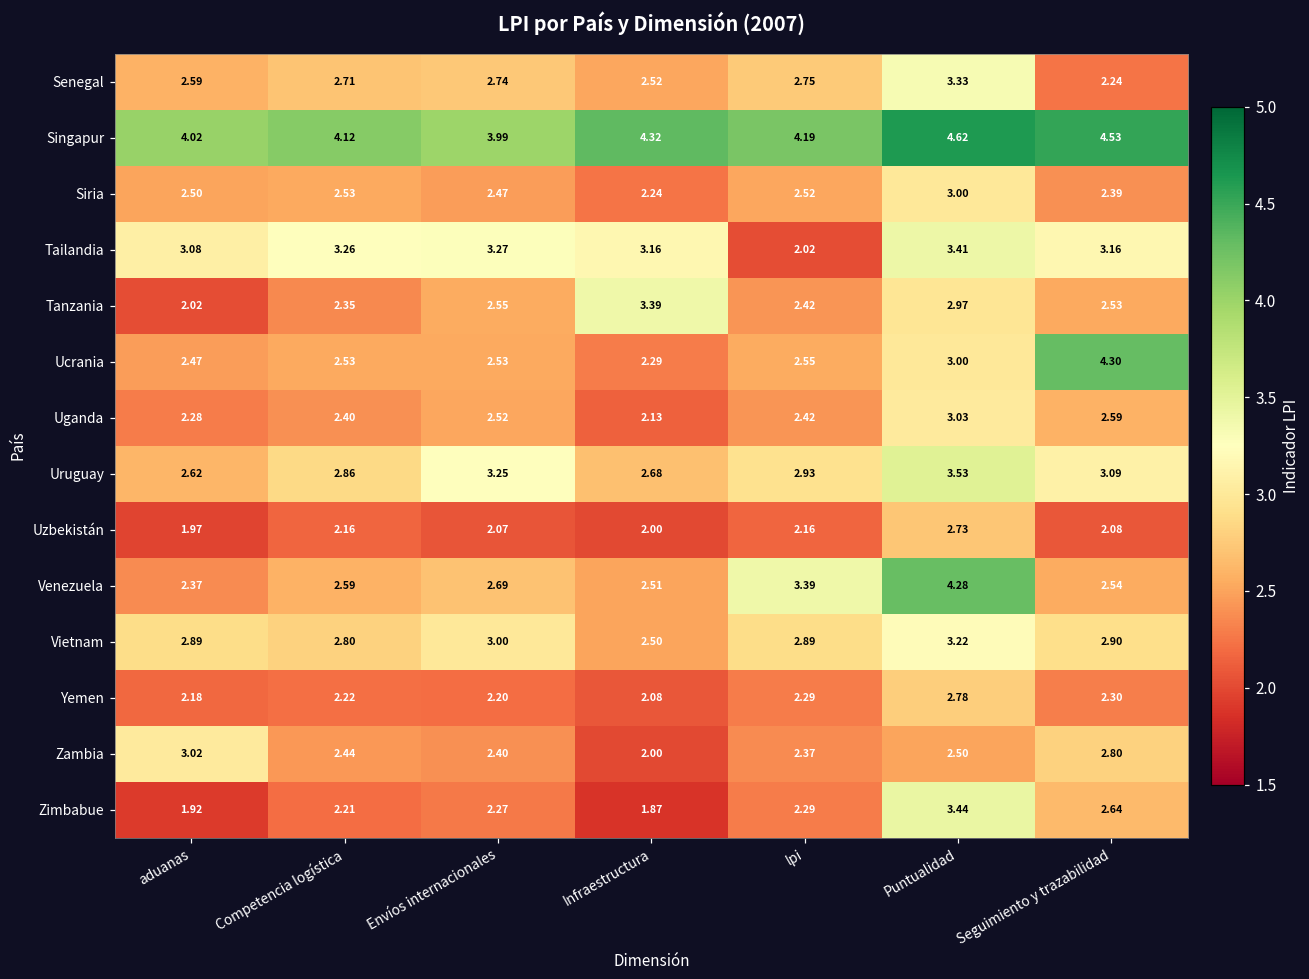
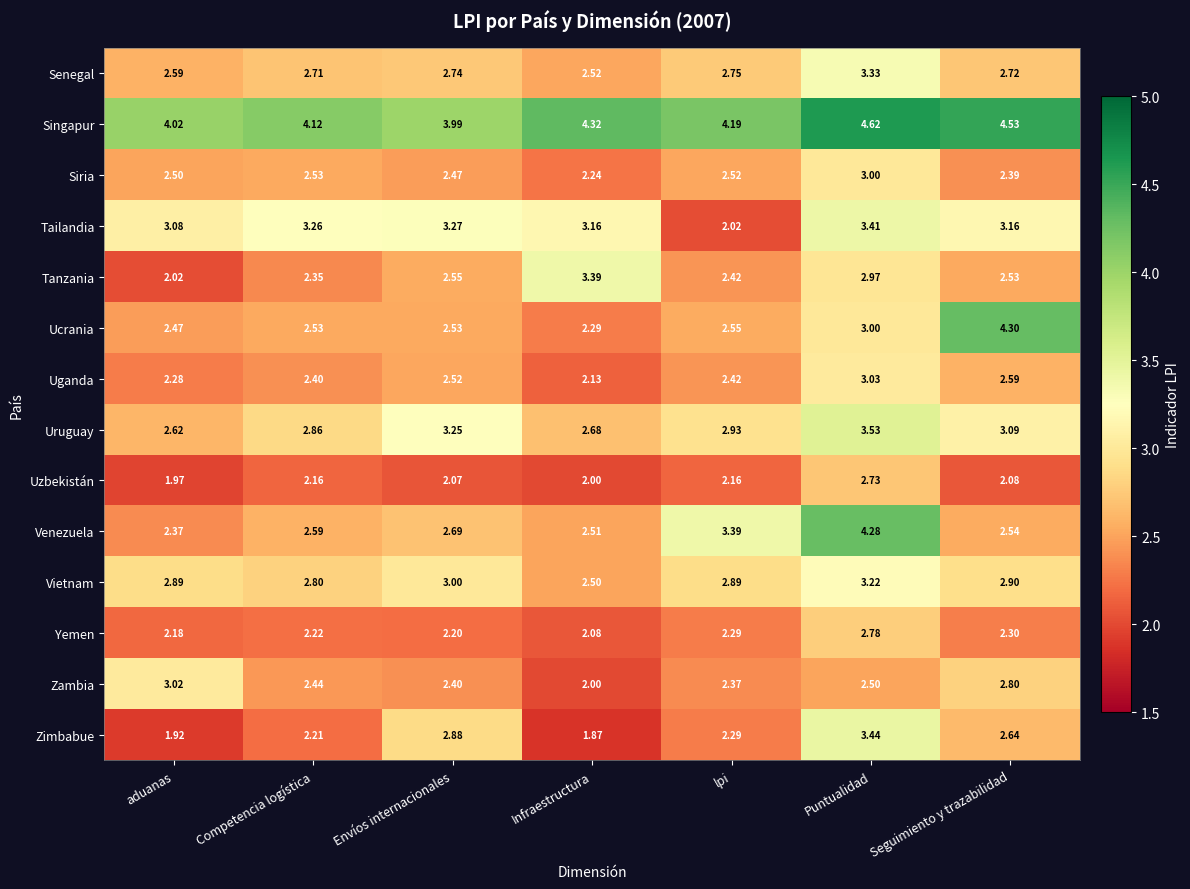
  {
    "Senegal": {
      "aduanas": 2.59,
      "Competencia logística": 2.71,
      "Envíos internacionales": 2.74,
      "Infraestructura": 2.52,
      "lpi": 2.75,
      "Puntualidad": 3.33,
-     "Seguimiento y trazabilidad": 2.24
+     "Seguimiento y trazabilidad": 2.72
    },
    "Singapur": {
      "aduanas": 4.02,
      "Competencia logística": 4.12,
      "Envíos internacionales": 3.99,
      "Infraestructura": 4.32,
      "lpi": 4.19,
      "Puntualidad": 4.62,
      "Seguimiento y trazabilidad": 4.53
    },
    "Siria": {
      "aduanas": 2.50,
      "Competencia logística": 2.53,
      "Envíos internacionales": 2.47,
      "Infraestructura": 2.24,
      "lpi": 2.52,
      "Puntualidad": 3.00,
      "Seguimiento y trazabilidad": 2.39
    },
    "Tailandia": {
      "aduanas": 3.08,
      "Competencia logística": 3.26,
      "Envíos internacionales": 3.27,
      "Infraestructura": 3.16,
      "lpi": 2.02,
      "Puntualidad": 3.41,
      "Seguimiento y trazabilidad": 3.16
    },
    "Tanzania": {
      "aduanas": 2.02,
      "Competencia logística": 2.35,
      "Envíos internacionales": 2.55,
      "Infraestructura": 3.39,
      "lpi": 2.42,
      "Puntualidad": 2.97,
      "Seguimiento y trazabilidad": 2.53
    },
    "Ucrania": {
      "aduanas": 2.47,
      "Competencia logística": 2.53,
      "Envíos internacionales": 2.53,
      "Infraestructura": 2.29,
      "lpi": 2.55,
      "Puntualidad": 3.00,
      "Seguimiento y trazabilidad": 4.30
    },
    "Uganda": {
      "aduanas": 2.28,
      "Competencia logística": 2.40,
      "Envíos internacionales": 2.52,
      "Infraestructura": 2.13,
      "lpi": 2.42,
      "Puntualidad": 3.03,
      "Seguimiento y trazabilidad": 2.59
    },
    "Uruguay": {
      "aduanas": 2.62,
      "Competencia logística": 2.86,
      "Envíos internacionales": 3.25,
      "Infraestructura": 2.68,
      "lpi": 2.93,
      "Puntualidad": 3.53,
      "Seguimiento y trazabilidad": 3.09
    },
    "Uzbekistán": {
      "aduanas": 1.97,
      "Competencia logística": 2.16,
      "Envíos internacionales": 2.07,
      "Infraestructura": 2.00,
      "lpi": 2.16,
      "Puntualidad": 2.73,
      "Seguimiento y trazabilidad": 2.08
    },
    "Venezuela": {
      "aduanas": 2.37,
      "Competencia logística": 2.59,
      "Envíos internacionales": 2.69,
      "Infraestructura": 2.51,
      "lpi": 3.39,
      "Puntualidad": 4.28,
      "Seguimiento y trazabilidad": 2.54
    },
    "Vietnam": {
      "aduanas": 2.89,
      "Competencia logística": 2.80,
      "Envíos internacionales": 3.00,
      "Infraestructura": 2.50,
      "lpi": 2.89,
      "Puntualidad": 3.22,
      "Seguimiento y trazabilidad": 2.90
    },
    "Yemen": {
      "aduanas": 2.18,
      "Competencia logística": 2.22,
      "Envíos internacionales": 2.20,
      "Infraestructura": 2.08,
      "lpi": 2.29,
      "Puntualidad": 2.78,
      "Seguimiento y trazabilidad": 2.30
    },
    "Zambia": {
      "aduanas": 3.02,
      "Competencia logística": 2.44,
      "Envíos internacionales": 2.40,
      "Infraestructura": 2.00,
      "lpi": 2.37,
      "Puntualidad": 2.50,
      "Seguimiento y trazabilidad": 2.80
    },
    "Zimbabue": {
      "aduanas": 1.92,
      "Competencia logística": 2.21,
-     "Envíos internacionales": 2.27,
+     "Envíos internacionales": 2.88,
      "Infraestructura": 1.87,
      "lpi": 2.29,
      "Puntualidad": 3.44,
      "Seguimiento y trazabilidad": 2.64
    }
  }
